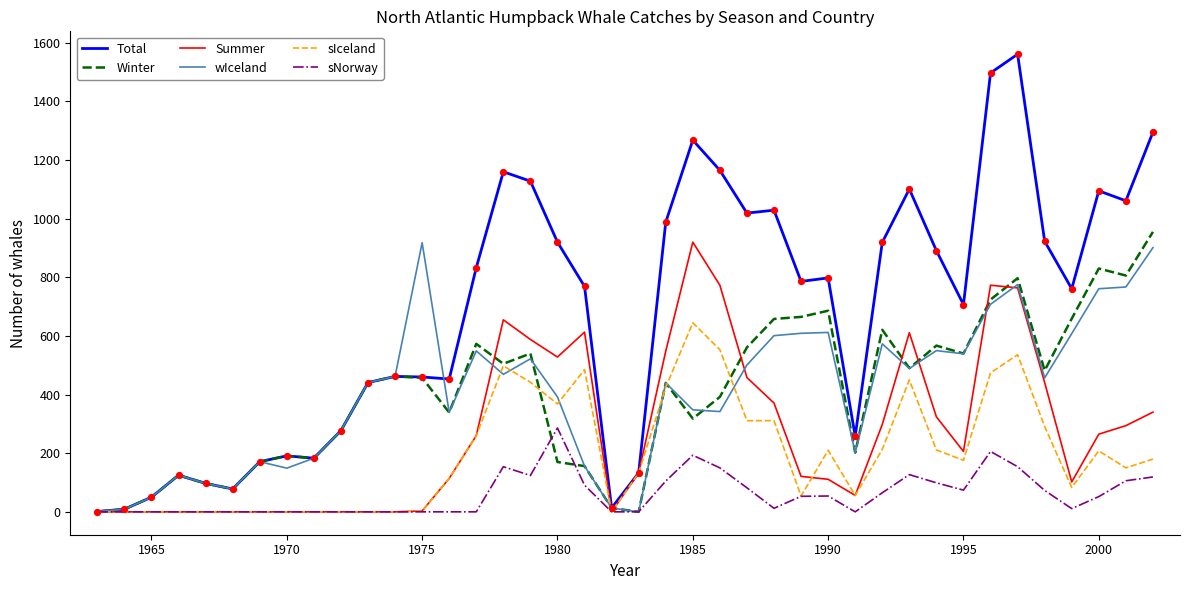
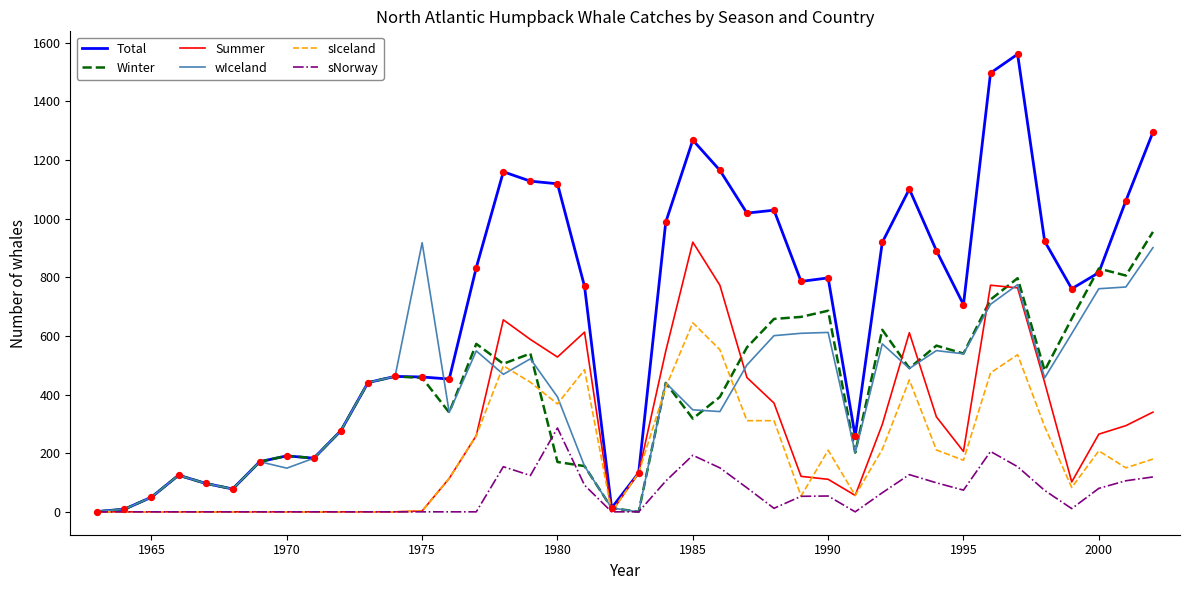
  {
    "Total": {
-     "1980": 920,
+     "1980": 1120,
      "1985": 1270,
      "1990": 800,
      "1995": 710,
-     "2000": 1100
+     "2000": 820
    },
    "Winter": {
      "1980": 170,
      "1985": 320,
      "1990": 690,
      "2000": 830
    },
    "Summer": {
      "1980": 530,
      "1985": 920,
      "1990": 110,
      "1995": 210,
      "2000": 270
    },
    "wIceland": {
      "1970": 150,
      "1975": 920,
      "1980": 390,
      "1985": 350,
      "1990": 610,
      "2000": 760
    },
    "sIceland": {
      "1980": 370,
      "1985": 650,
      "1990": 210,
      "1995": 180,
      "2000": 210
    },
    "sNorway": {
      "1980": 290,
      "1985": 190,
      "1990": 50,
      "1995": 70,
-     "2000": 50
+     "2000": 80
    }
  }
